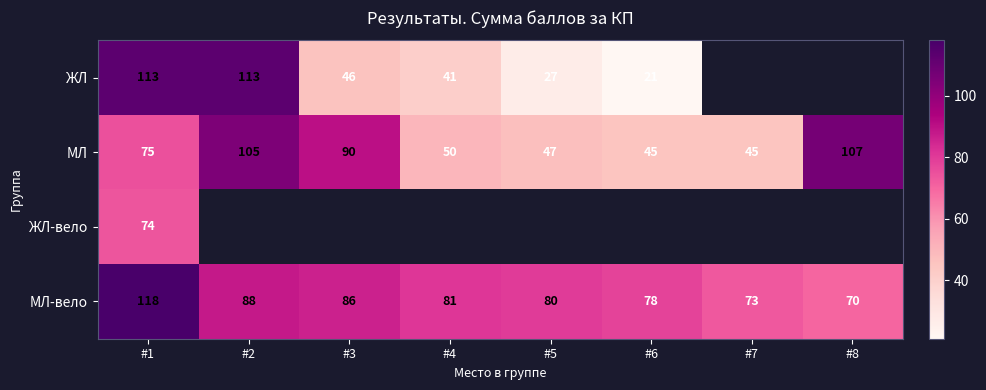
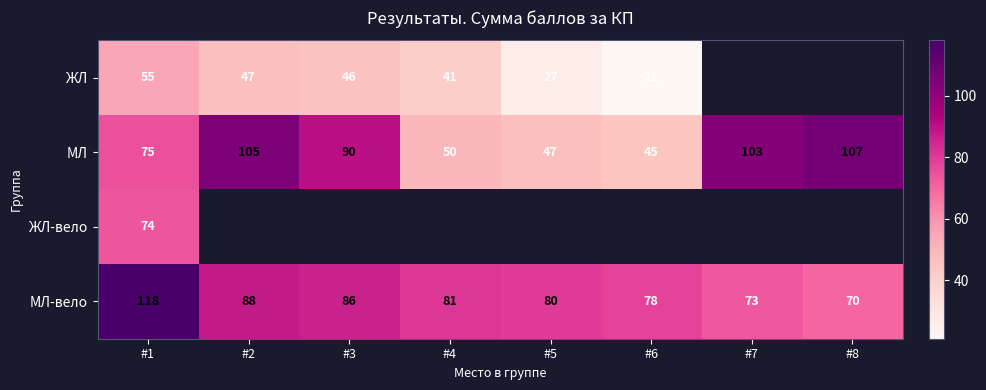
  {
    "ЖЛ": {
-     "#1": 113,
-     "#2": 113,
+     "#1": 55,
+     "#2": 47,
      "#3": 46,
      "#4": 41
    },
    "МЛ": {
      "#1": 75,
      "#2": 105,
      "#3": 90,
      "#4": 50,
      "#5": 47,
      "#6": 45,
-     "#7": 45,
+     "#7": 103,
      "#8": 107
    },
    "ЖЛ-вело": {
      "#1": 74
    },
    "МЛ-вело": {
      "#1": 118,
      "#2": 88,
      "#3": 86,
      "#4": 81,
      "#5": 80,
      "#6": 78,
      "#7": 73,
      "#8": 70
    }
  }
